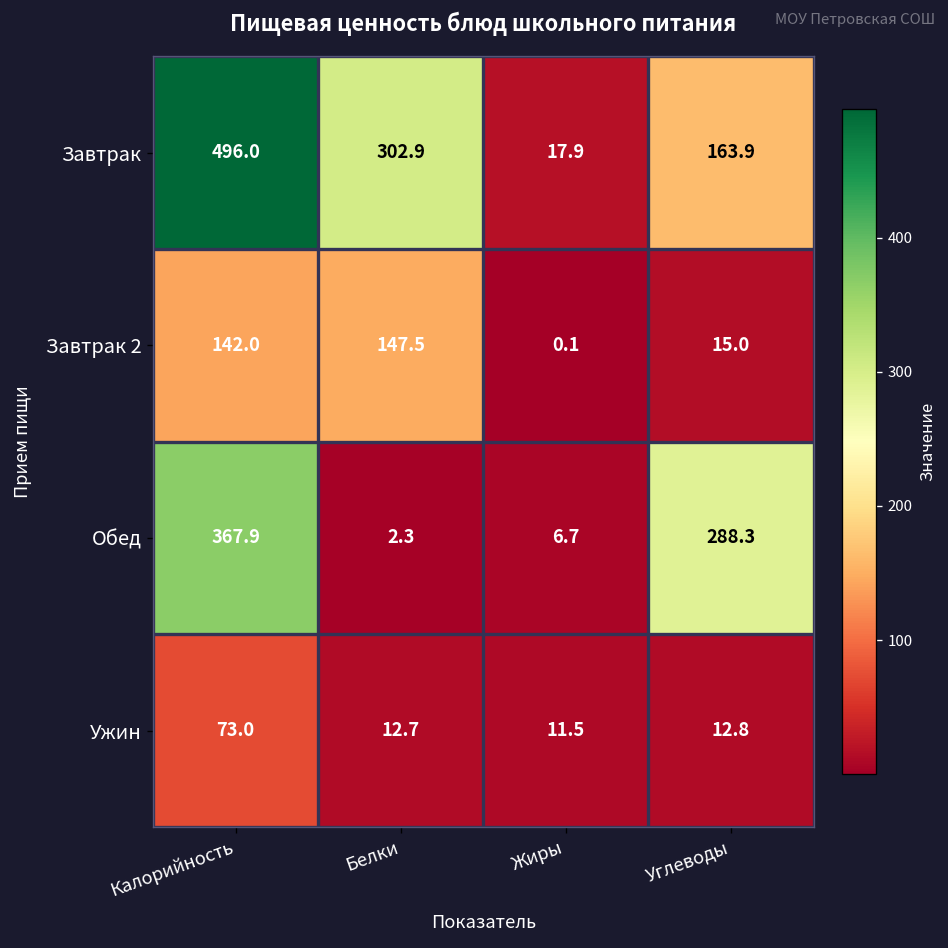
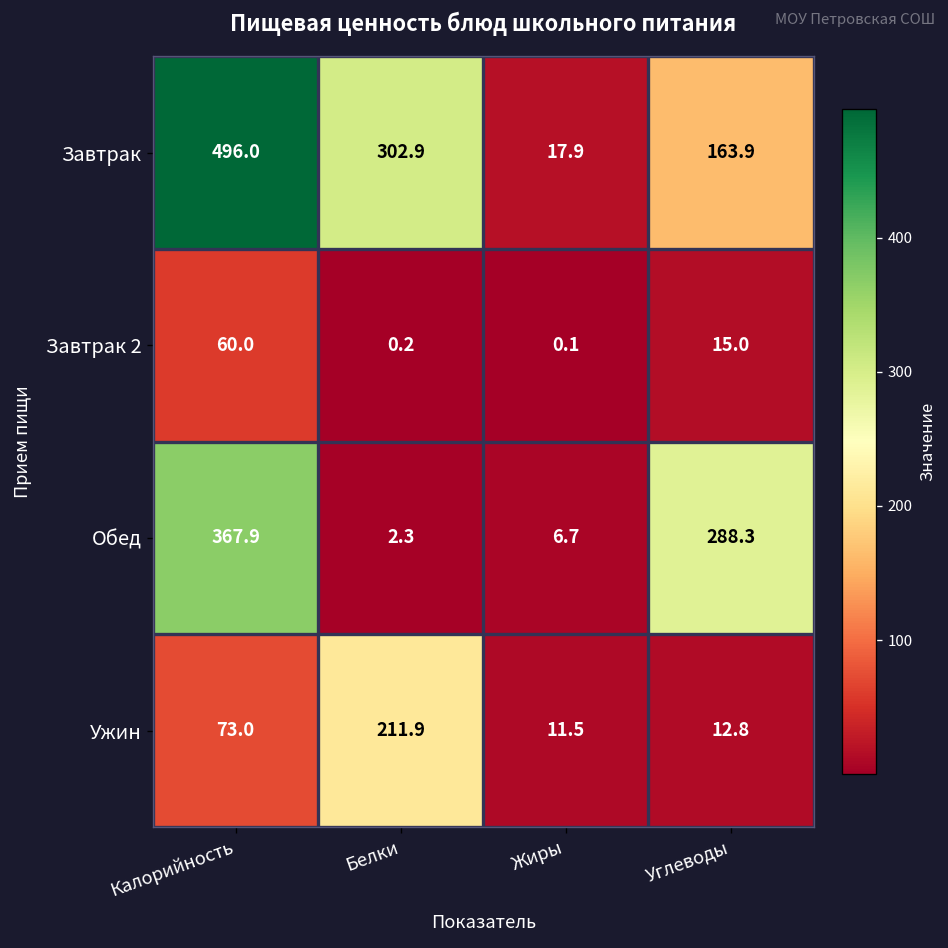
  {
    "Завтрак": {
      "Калорийность": 496.0,
      "Белки": 302.9,
      "Жиры": 17.9,
      "Углеводы": 163.9
    },
    "Завтрак 2": {
-     "Калорийность": 142.0,
-     "Белки": 147.5,
+     "Калорийность": 60.0,
+     "Белки": 0.2,
      "Жиры": 0.1,
      "Углеводы": 15.0
    },
    "Обед": {
      "Калорийность": 367.9,
      "Белки": 2.3,
      "Жиры": 6.7,
      "Углеводы": 288.3
    },
    "Ужин": {
      "Калорийность": 73.0,
-     "Белки": 12.7,
+     "Белки": 211.9,
      "Жиры": 11.5,
      "Углеводы": 12.8
    }
  }
